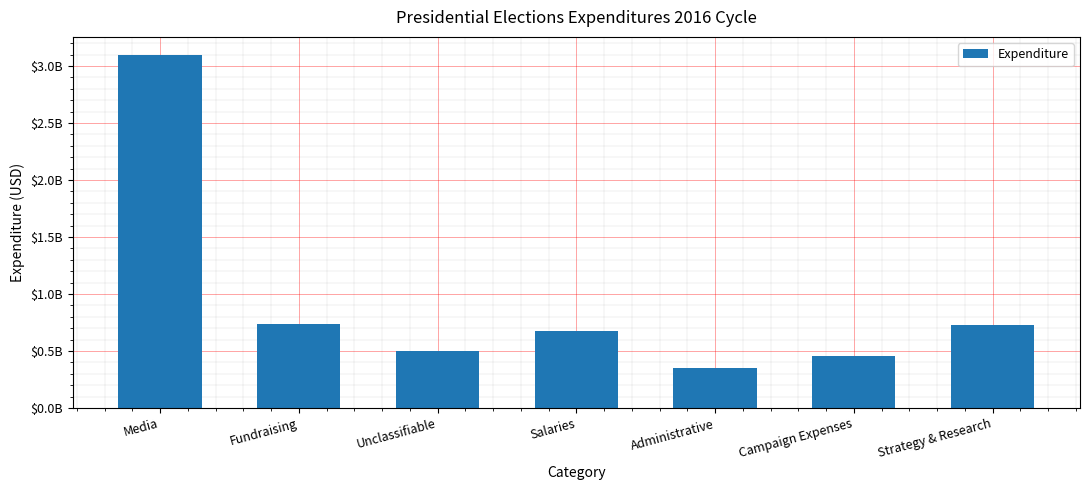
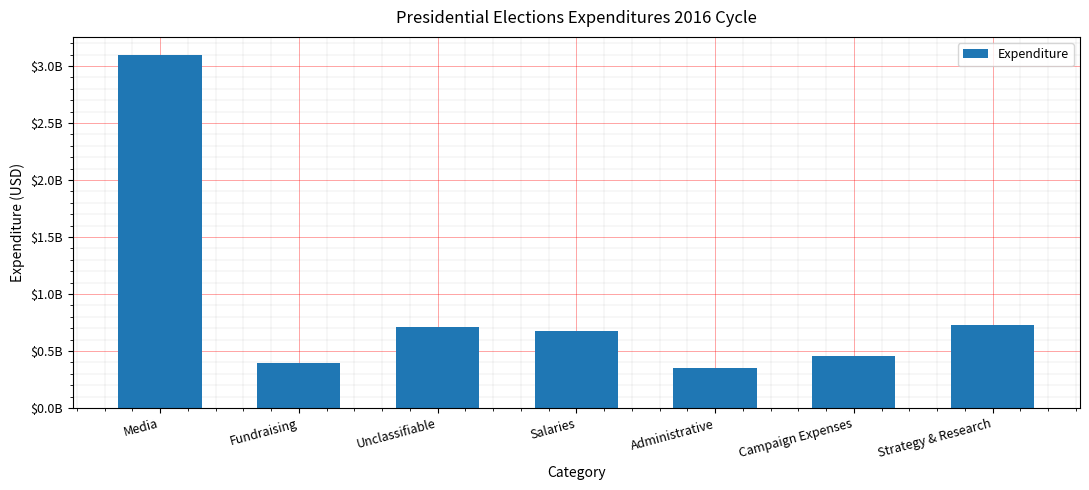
  {
    "Media": "$3100000000",
-   "Fundraising": "$730000000",
-   "Unclassifiable": "$500000000",
+   "Fundraising": "$400000000",
+   "Unclassifiable": "$710000000",
    "Salaries": "$670000000",
    "Administrative": "$350000000",
    "Campaign Expenses": "$460000000",
    "Strategy & Research": "$730000000"
  }
